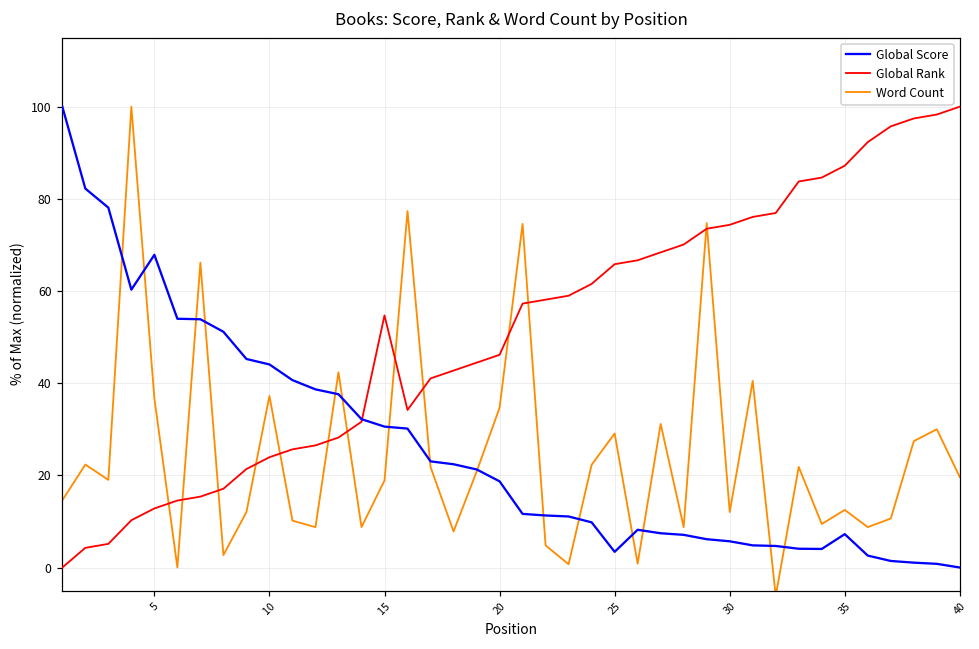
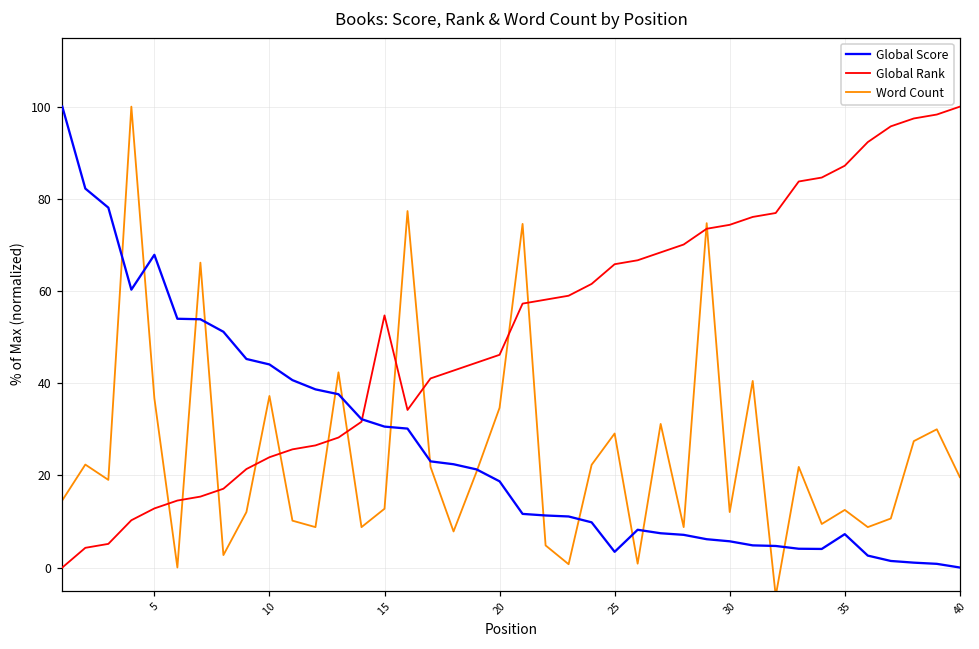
  {
    "Global Score": {
      "5": 68,
      "10": 44,
      "15": 31,
      "20": 19,
      "25": 3,
      "30": 6,
      "35": 7,
      "40": 0
    },
    "Global Rank": {
      "5": 13,
      "10": 24,
      "15": 55,
      "20": 46,
      "25": 66,
      "30": 74,
      "35": 87,
      "40": 100
    },
    "Word Count": {
      "5": 37,
      "10": 37,
-     "15": 19,
+     "15": 13,
      "20": 35,
      "25": 29,
      "30": 12,
      "35": 12,
      "40": 20
    }
  }
